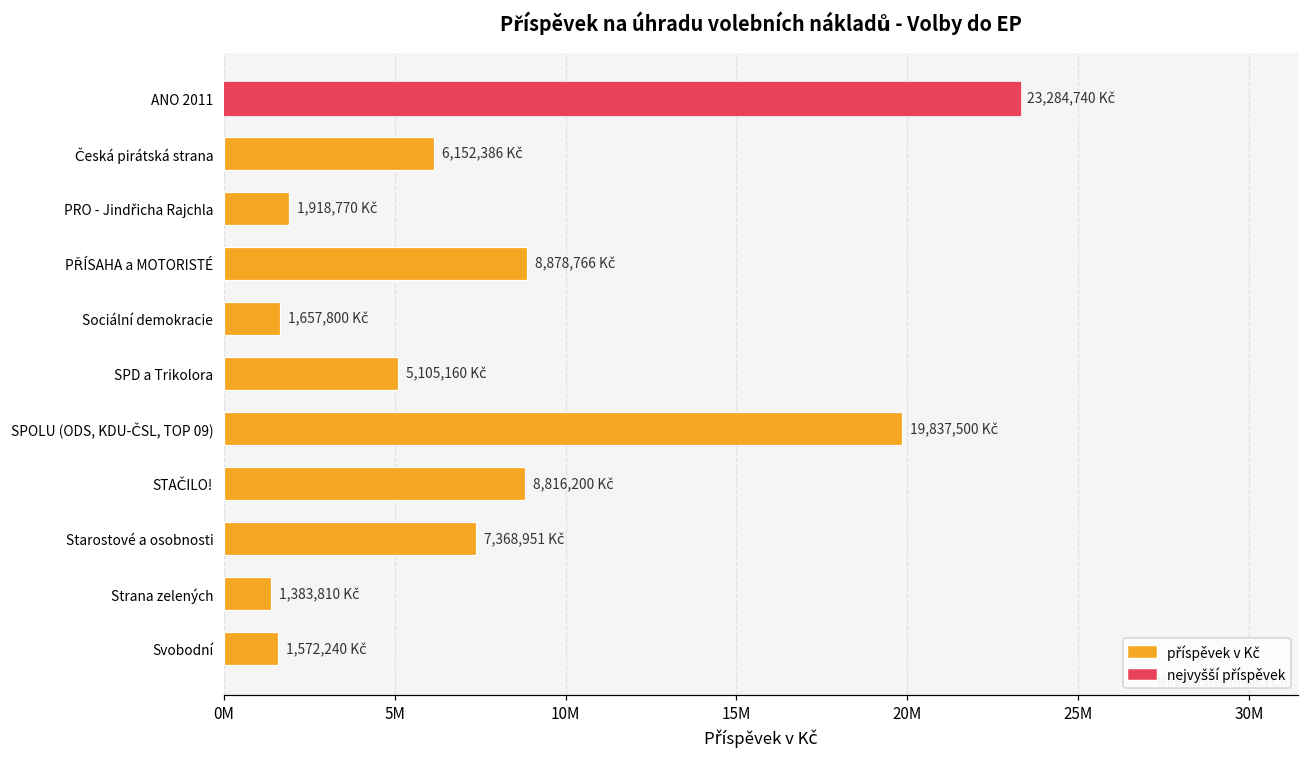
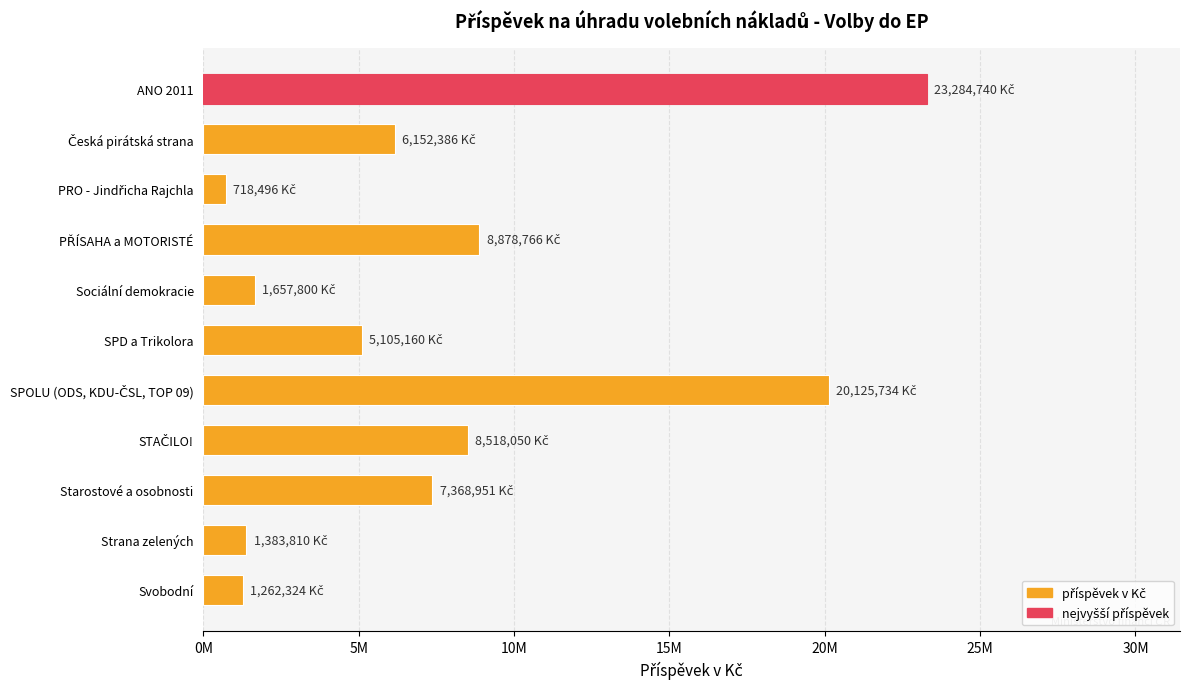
  {
    "ANO 2011": "23,284,740",
    "Česká pirátská strana": "6,152,386",
-   "PRO - Jindřicha Rajchla": "1,918,770",
+   "PRO - Jindřicha Rajchla": "718,496",
    "PŘÍSAHA a MOTORISTÉ": "8,878,766",
    "Sociální demokracie": "1,657,800",
    "SPD a Trikolora": "5,105,160",
-   "SPOLU (ODS, KDU-ČSL, TOP 09)": "19,837,500",
-   "STAČILO!": "8,816,200",
+   "SPOLU (ODS, KDU-ČSL, TOP 09)": "20,125,734",
+   "STAČILO!": "8,518,050",
    "Starostové a osobnosti": "7,368,951",
    "Strana zelených": "1,383,810",
-   "Svobodní": "1,572,240"
+   "Svobodní": "1,262,324"
  }
